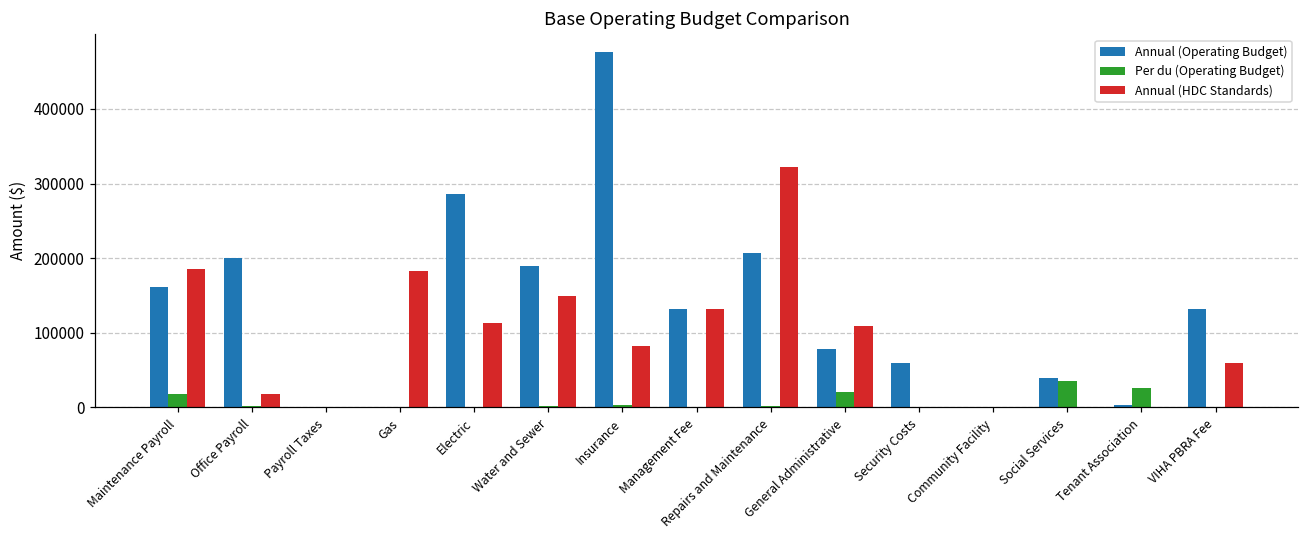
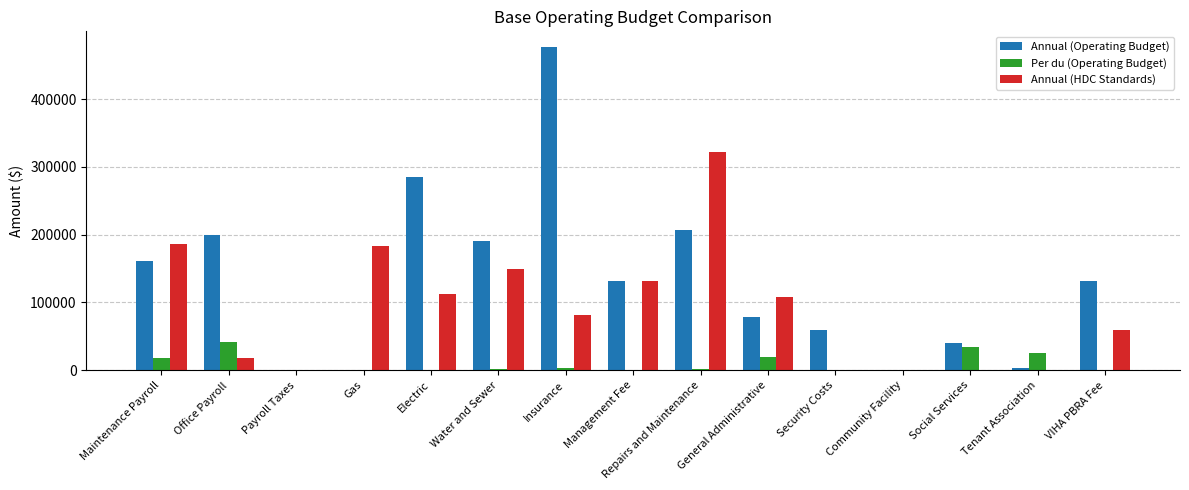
  {
    "Annual (Operating Budget)": {
      "Maintenance Payroll": 160000,
      "Office Payroll": 200000,
      "Payroll Taxes": 0,
      "Gas": 0,
      "Electric": 290000,
      "Water and Sewer": 190000,
      "Insurance": 480000,
      "Management Fee": 130000,
      "Repairs and Maintenance": 210000,
      "General Administrative": 80000,
      "Security Costs": 60000,
      "Community Facility": 0,
      "Social Services": 40000,
      "VIHA PBRA Fee": 130000
    },
    "Per du (Operating Budget)": {
      "Maintenance Payroll": 20000,
-     "Office Payroll": 0,
+     "Office Payroll": 40000,
      "Payroll Taxes": 0,
      "Gas": 0,
      "General Administrative": 20000,
      "Community Facility": 0,
      "Social Services": 30000,
      "Tenant Association": 30000
    },
    "Annual (HDC Standards)": {
      "Maintenance Payroll": 190000,
      "Office Payroll": 20000,
      "Payroll Taxes": 0,
      "Gas": 180000,
      "Electric": 110000,
      "Water and Sewer": 150000,
      "Insurance": 80000,
      "Management Fee": 130000,
      "Repairs and Maintenance": 320000,
      "General Administrative": 110000,
      "Security Costs": 0,
      "Community Facility": 0,
      "Social Services": 0,
      "Tenant Association": 0,
      "VIHA PBRA Fee": 60000
    }
  }
